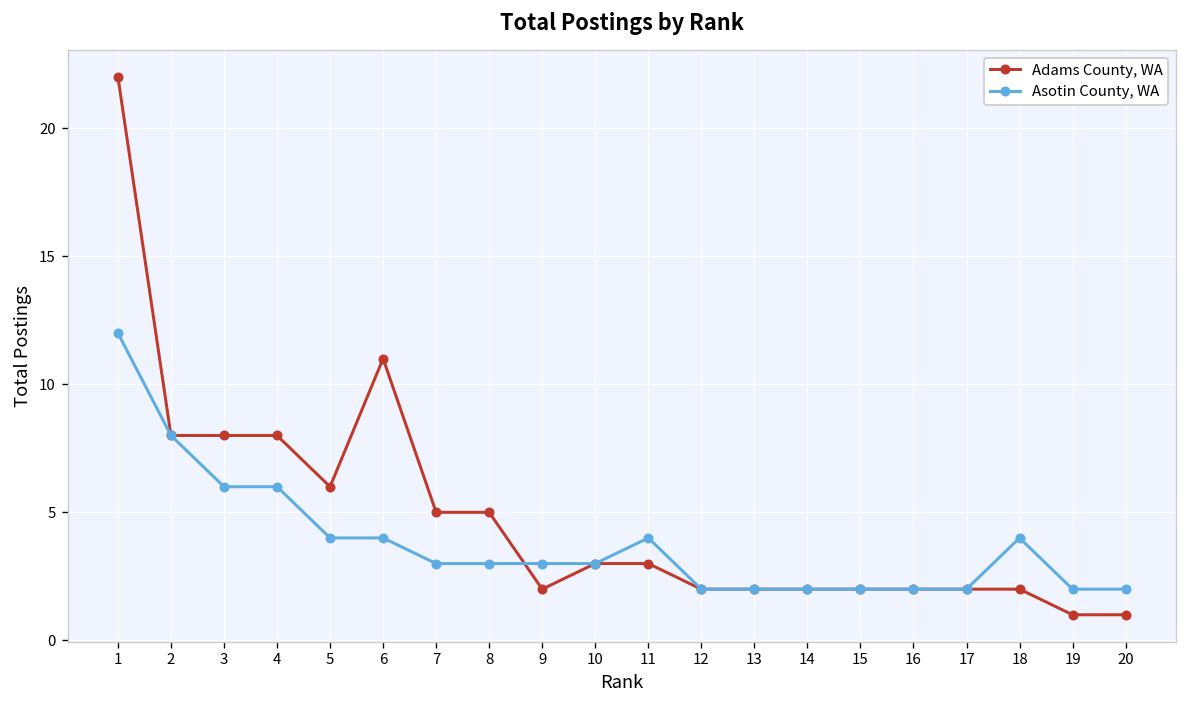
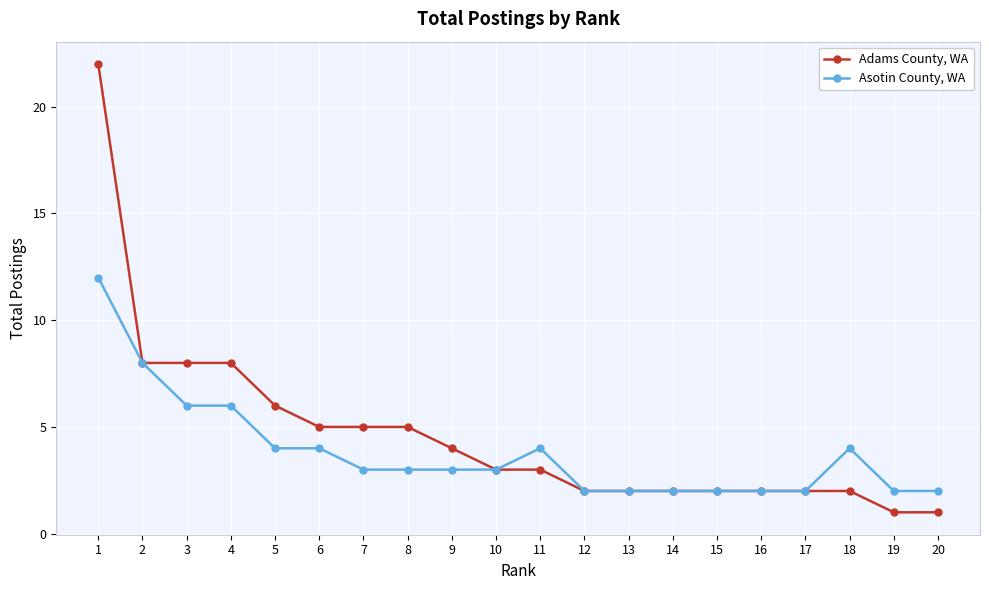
  {
    "Adams County, WA": {
      "1": 22,
      "3": 8,
      "4": 8,
      "5": 6,
-     "6": 11,
+     "6": 5,
      "7": 5,
      "8": 5,
-     "9": 2,
+     "9": 4,
      "11": 3,
      "18": 2,
      "19": 1,
      "20": 1
    },
    "Asotin County, WA": {
      "1": 12,
      "3": 6,
      "4": 6,
      "5": 4,
      "6": 4,
      "7": 3,
      "8": 3,
      "9": 3,
      "11": 4,
      "18": 4,
      "19": 2,
      "20": 2
    }
  }
